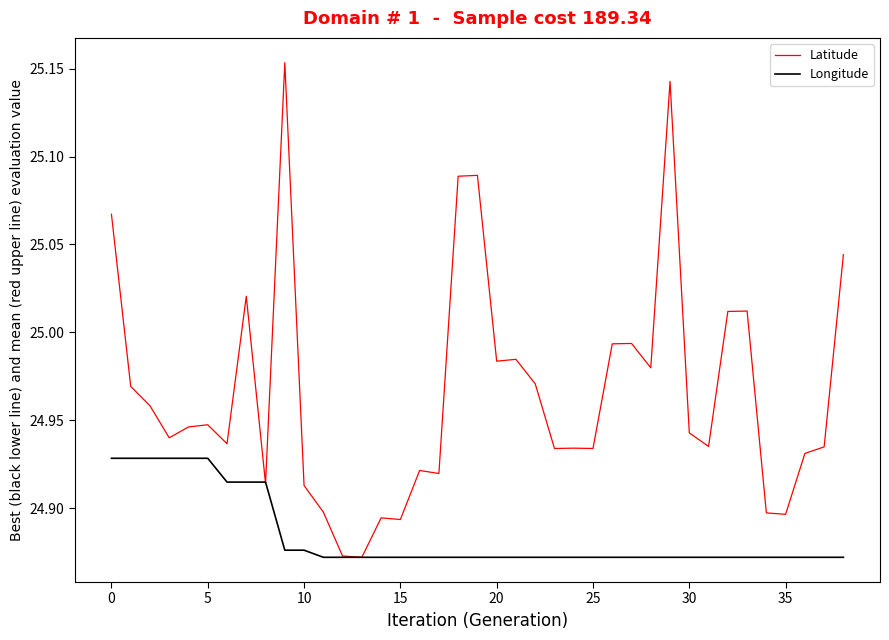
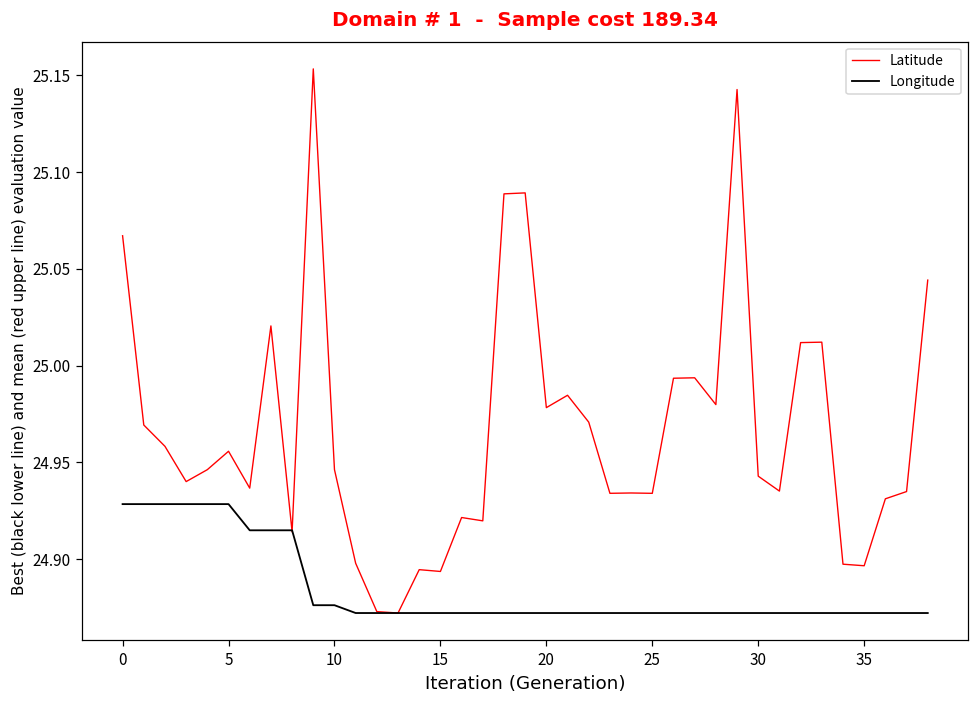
  {
    "Latitude": {
      "0": 25.067,
-     "5": 24.948,
-     "10": 24.913,
+     "5": 24.956,
+     "10": 24.946,
      "15": 24.894,
-     "20": 24.984,
+     "20": 24.978,
      "25": 24.934,
      "30": 24.943,
      "35": 24.897
    },
    "Longitude": {
      "0": 24.928,
      "5": 24.928,
      "10": 24.876,
      "15": 24.872,
      "20": 24.872,
      "25": 24.872,
      "30": 24.872,
      "35": 24.872
    }
  }
